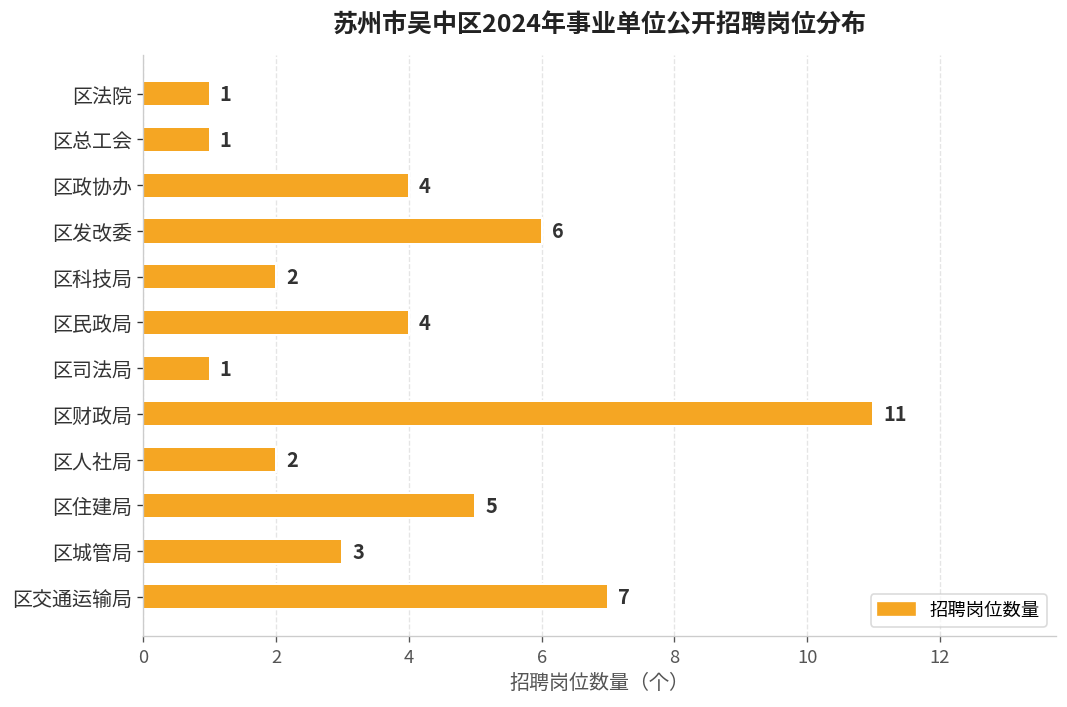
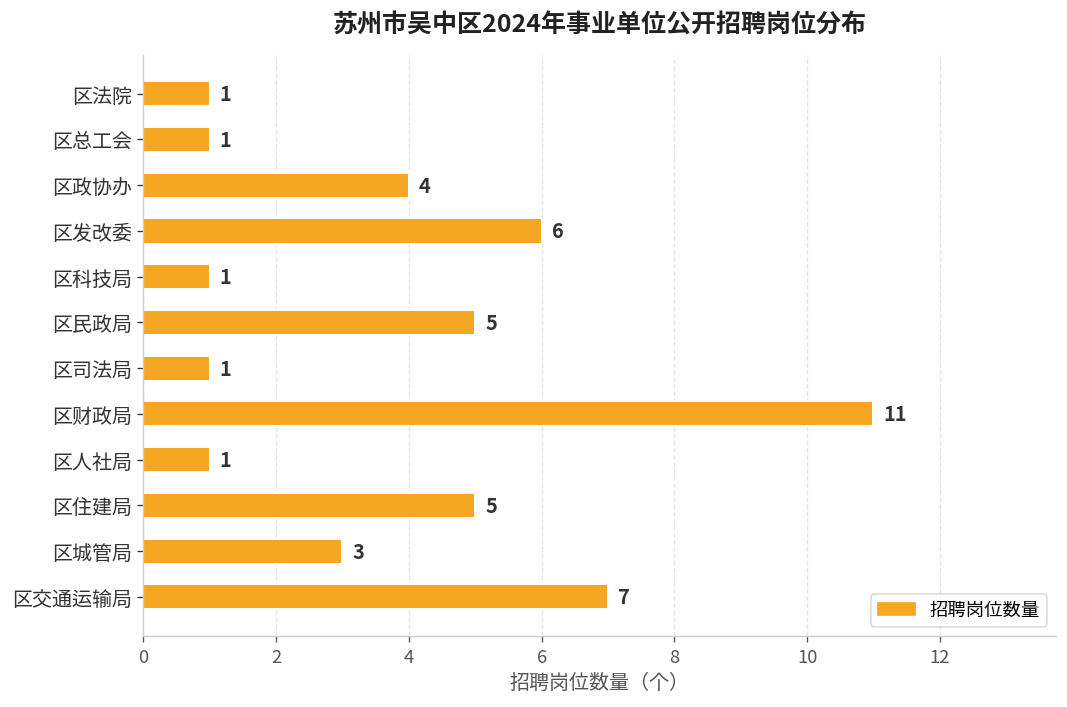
  {
    "区法院": 1,
    "区总工会": 1,
    "区政协办": 4,
    "区发改委": 6,
-   "区科技局": 2,
-   "区民政局": 4,
+   "区科技局": 1,
+   "区民政局": 5,
    "区司法局": 1,
    "区财政局": 11,
-   "区人社局": 2,
+   "区人社局": 1,
    "区住建局": 5,
    "区城管局": 3,
    "区交通运输局": 7
  }
